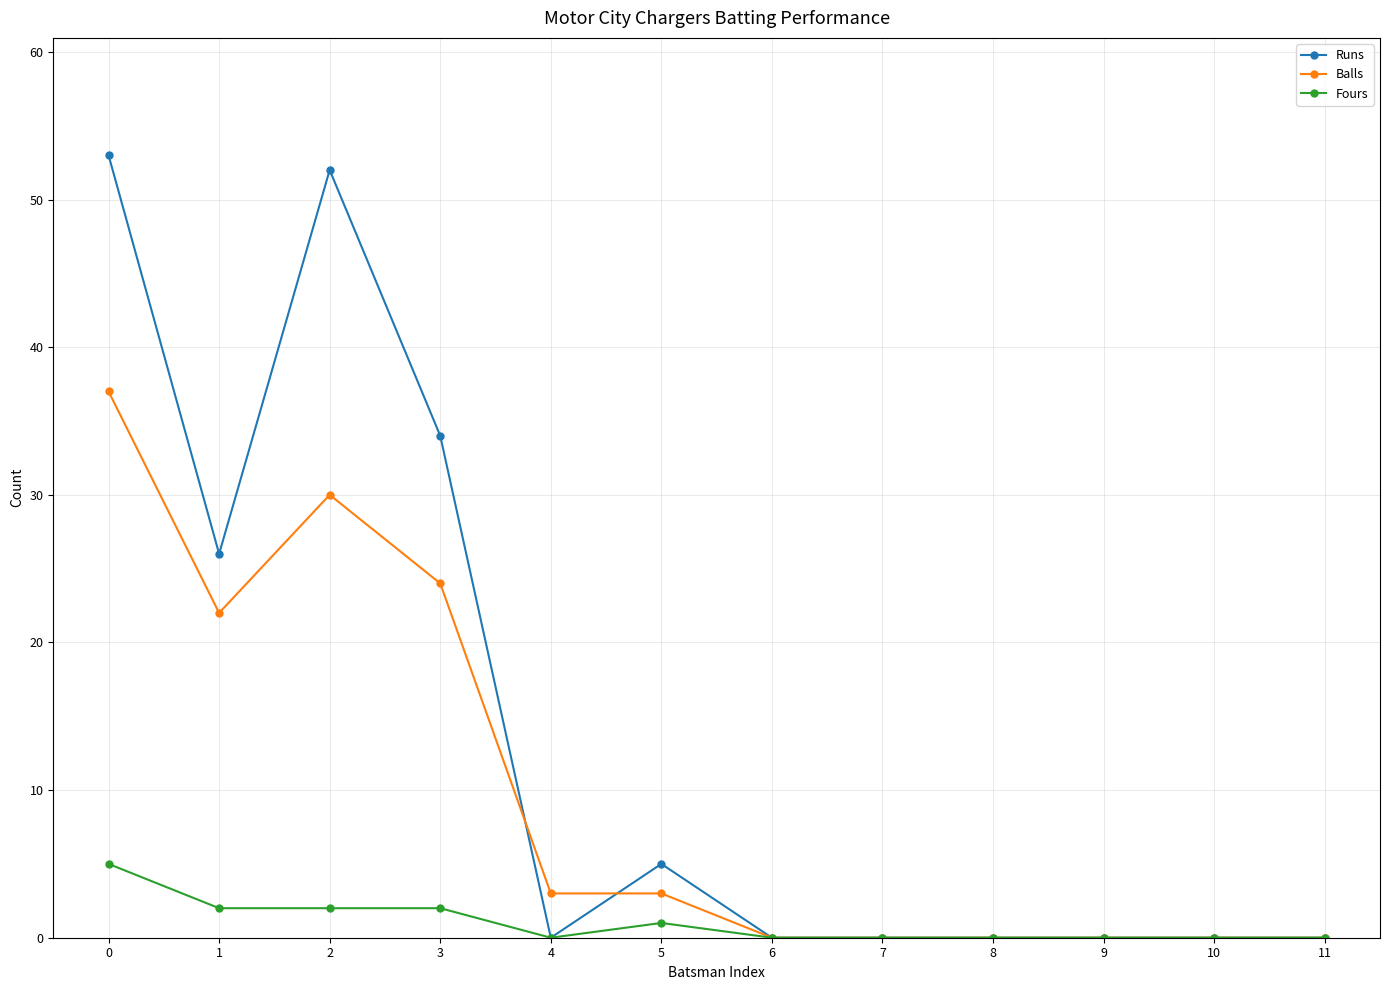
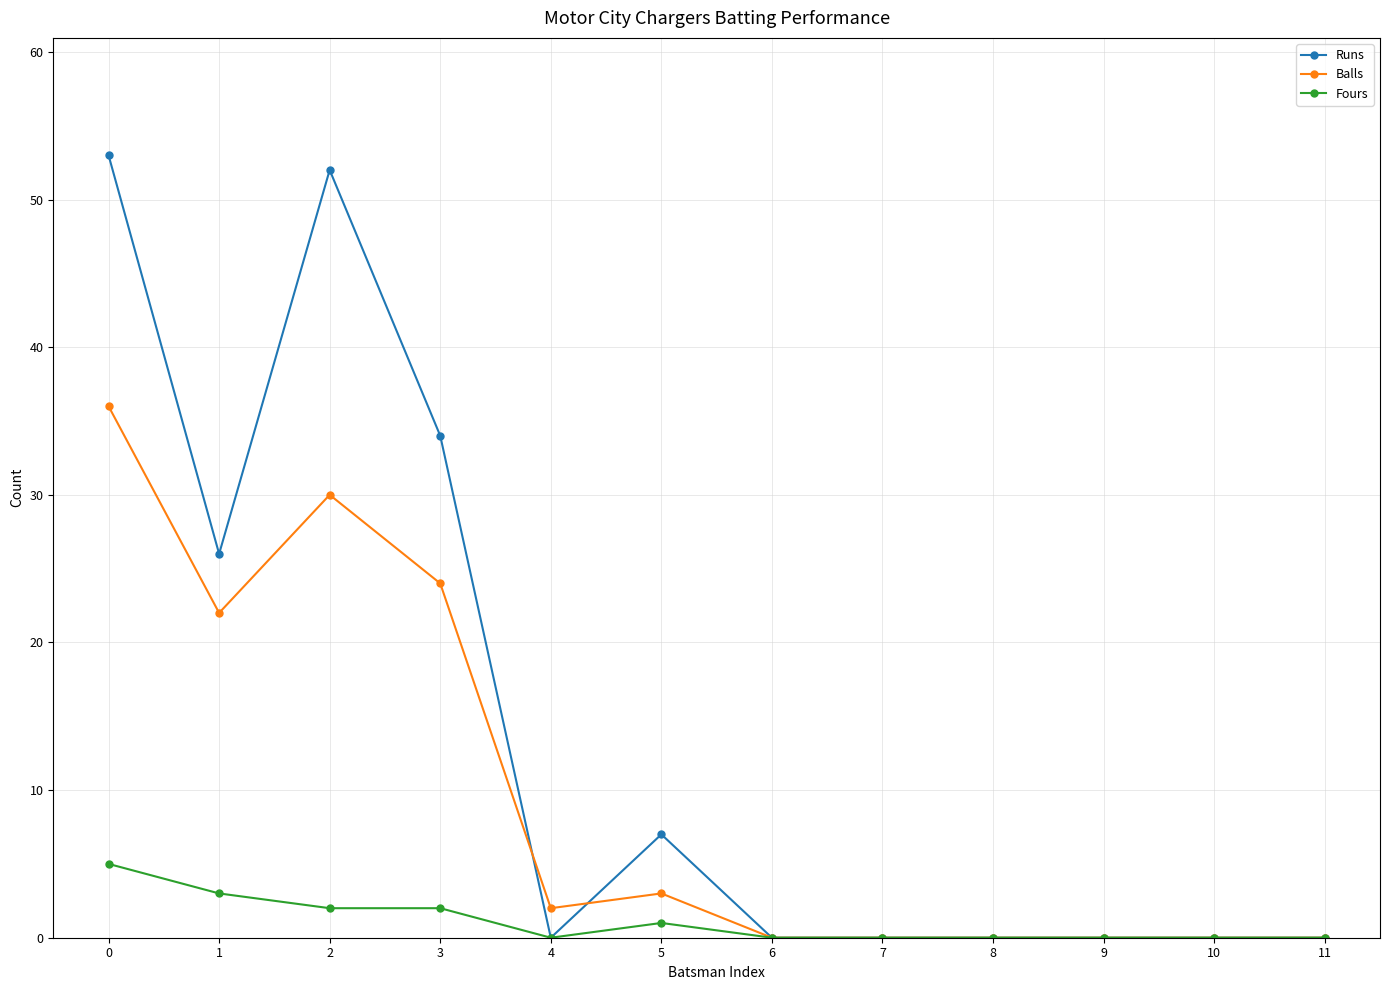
  {
    "Runs": {
      "0": 53,
      "1": 26,
      "2": 52,
      "3": 34,
-     "5": 5
+     "5": 7
    },
    "Balls": {
-     "0": 37,
+     "0": 36,
      "1": 22,
      "2": 30,
      "3": 24,
-     "4": 3,
+     "4": 2,
      "5": 3
    },
    "Fours": {
      "0": 5,
-     "1": 2,
+     "1": 3,
      "2": 2,
      "3": 2,
      "5": 1
    }
  }
